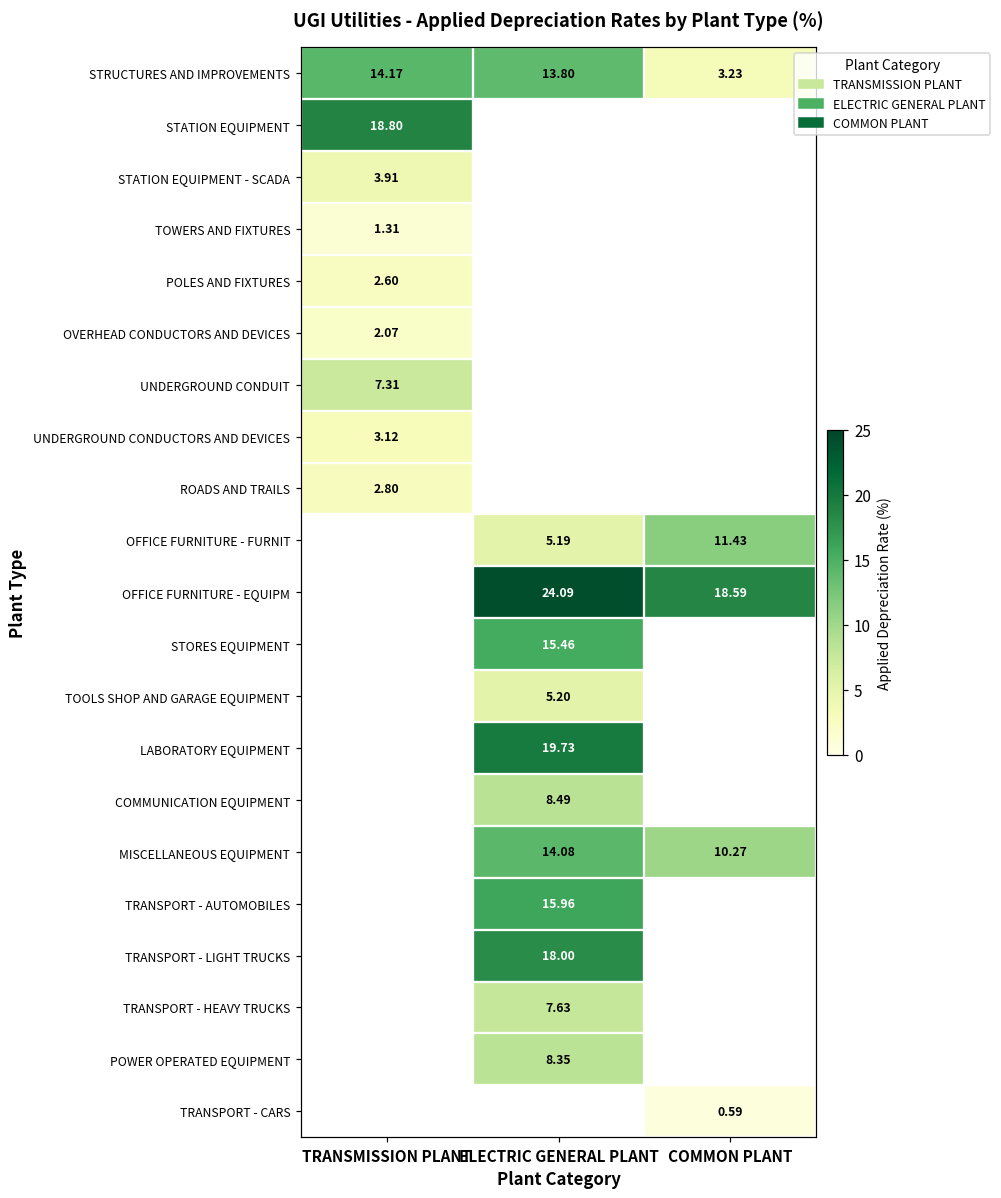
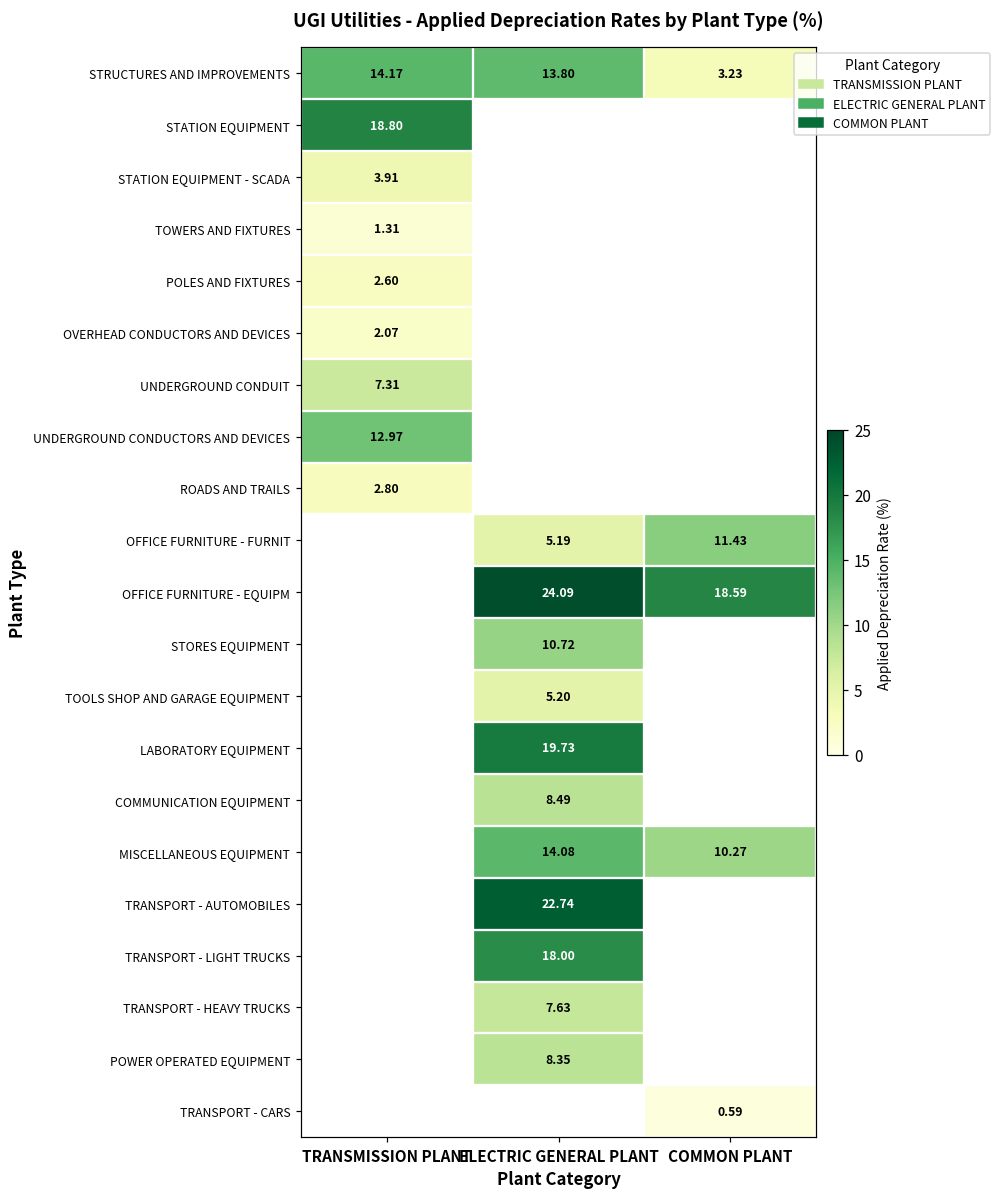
  {
    "STRUCTURES AND IMPROVEMENTS": {
      "TRANSMISSION PLANT": 14.17,
      "ELECTRIC GENERAL PLANT": 13.80,
      "COMMON PLANT": 3.23
    },
    "STATION EQUIPMENT": {
      "TRANSMISSION PLANT": 18.80
    },
    "STATION EQUIPMENT - SCADA": {
      "TRANSMISSION PLANT": 3.91
    },
    "TOWERS AND FIXTURES": {
      "TRANSMISSION PLANT": 1.31
    },
    "POLES AND FIXTURES": {
      "TRANSMISSION PLANT": 2.60
    },
    "OVERHEAD CONDUCTORS AND DEVICES": {
      "TRANSMISSION PLANT": 2.07
    },
    "UNDERGROUND CONDUIT": {
      "TRANSMISSION PLANT": 7.31
    },
    "UNDERGROUND CONDUCTORS AND DEVICES": {
-     "TRANSMISSION PLANT": 3.12
+     "TRANSMISSION PLANT": 12.97
    },
    "ROADS AND TRAILS": {
      "TRANSMISSION PLANT": 2.80
    },
    "OFFICE FURNITURE - FURNIT": {
      "ELECTRIC GENERAL PLANT": 5.19,
      "COMMON PLANT": 11.43
    },
    "OFFICE FURNITURE - EQUIPM": {
      "ELECTRIC GENERAL PLANT": 24.09,
      "COMMON PLANT": 18.59
    },
    "STORES EQUIPMENT": {
-     "ELECTRIC GENERAL PLANT": 15.46
+     "ELECTRIC GENERAL PLANT": 10.72
    },
    "TOOLS SHOP AND GARAGE EQUIPMENT": {
      "ELECTRIC GENERAL PLANT": 5.20
    },
    "LABORATORY EQUIPMENT": {
      "ELECTRIC GENERAL PLANT": 19.73
    },
    "COMMUNICATION EQUIPMENT": {
      "ELECTRIC GENERAL PLANT": 8.49
    },
    "MISCELLANEOUS EQUIPMENT": {
      "ELECTRIC GENERAL PLANT": 14.08,
      "COMMON PLANT": 10.27
    },
    "TRANSPORT - AUTOMOBILES": {
-     "ELECTRIC GENERAL PLANT": 15.96
+     "ELECTRIC GENERAL PLANT": 22.74
    },
    "TRANSPORT - LIGHT TRUCKS": {
      "ELECTRIC GENERAL PLANT": 18.00
    },
    "TRANSPORT - HEAVY TRUCKS": {
      "ELECTRIC GENERAL PLANT": 7.63
    },
    "POWER OPERATED EQUIPMENT": {
      "ELECTRIC GENERAL PLANT": 8.35
    },
    "TRANSPORT - CARS": {
      "COMMON PLANT": 0.59
    }
  }
